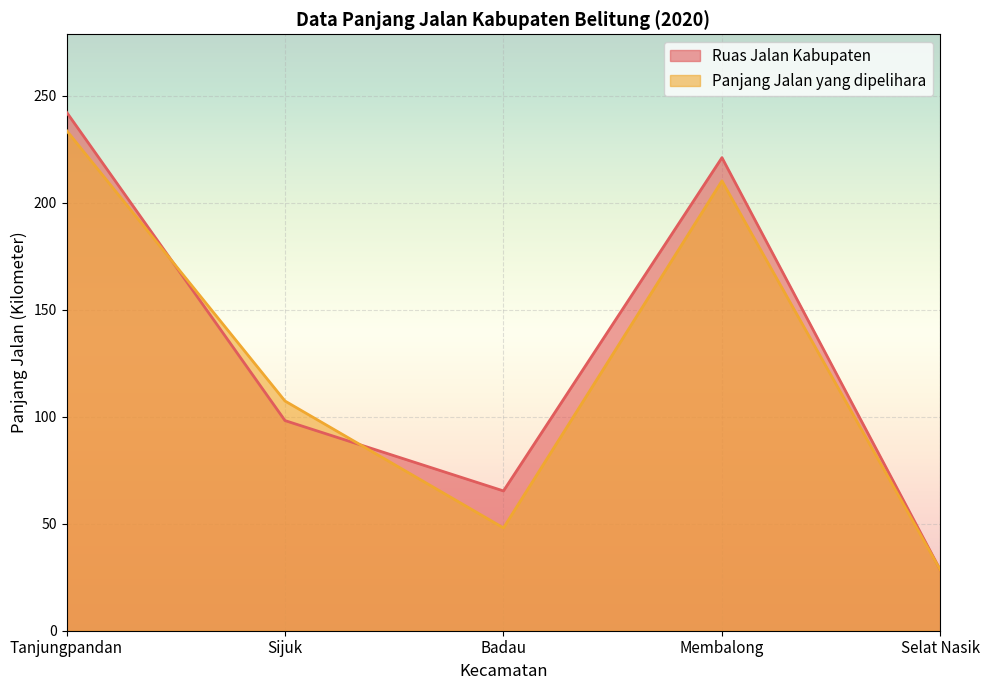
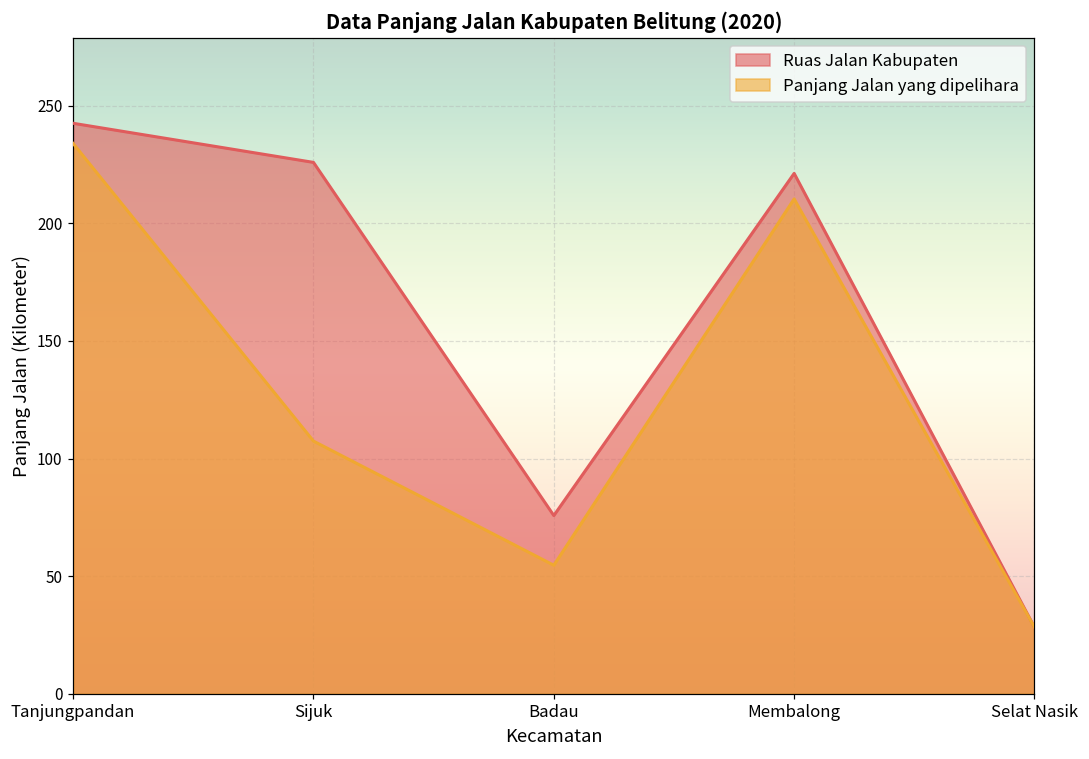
  {
    "Ruas Jalan Kabupaten": {
      "Tanjungpandan": 242,
-     "Sijuk": 98,
-     "Badau": 65,
+     "Sijuk": 226,
+     "Badau": 76,
      "Membalong": 221
    },
    "Panjang Jalan yang dipelihara": {
      "Tanjungpandan": 234,
      "Sijuk": 107,
-     "Badau": 48,
+     "Badau": 55,
      "Membalong": 210
    }
  }
